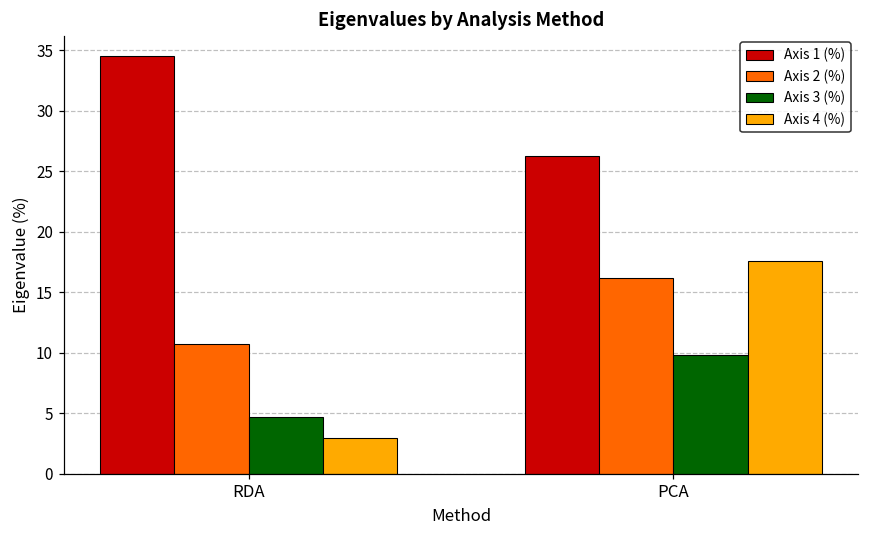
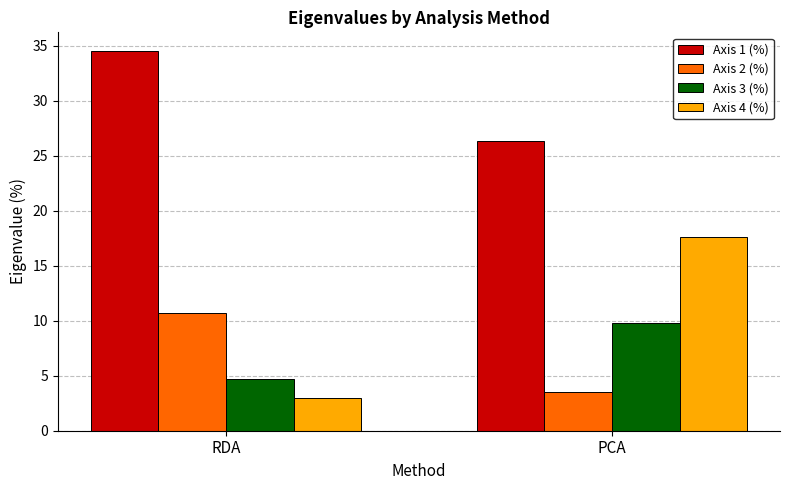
  {
    "Axis 1 (%)": {
      "RDA": 34.5,
      "PCA": 26.3
    },
    "Axis 2 (%)": {
      "RDA": 10.7,
-     "PCA": 16.2
+     "PCA": 3.5
    },
    "Axis 3 (%)": {
      "RDA": 4.7,
      "PCA": 9.8
    },
    "Axis 4 (%)": {
      "RDA": 3.0,
      "PCA": 17.6
    }
  }
